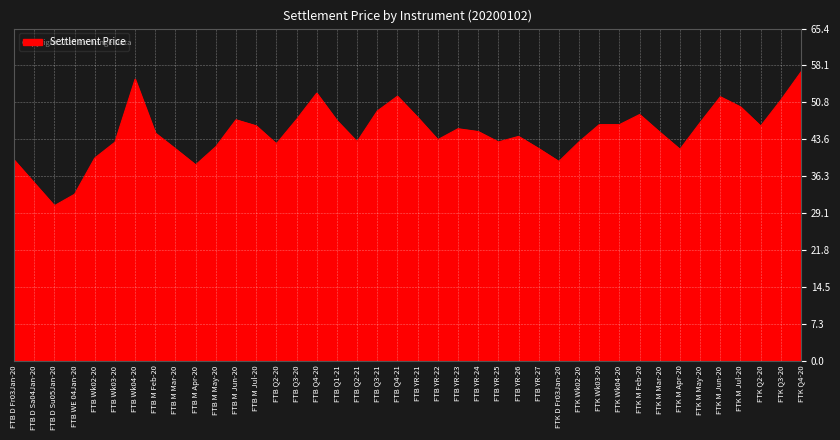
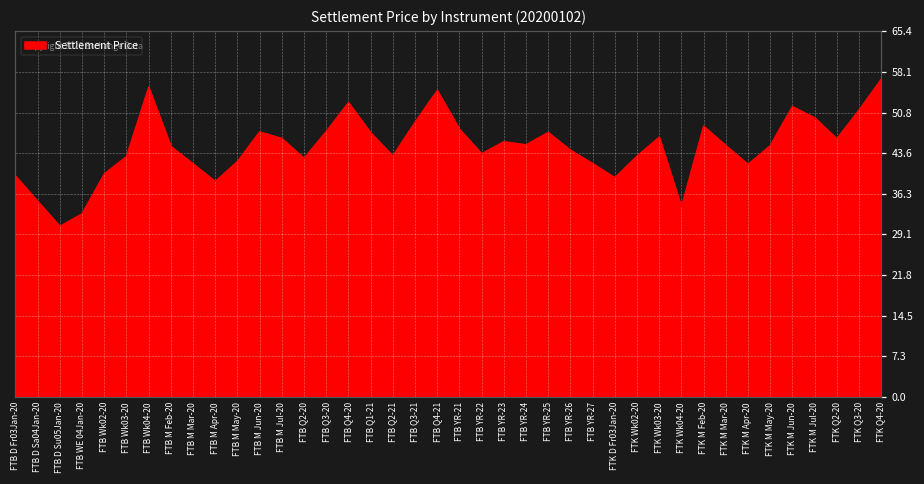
  {
    "FTB D Fr03Jan-20": 40,
    "FTB D Sa04Jan-20": 35,
    "FTB D Su05Jan-20": 31,
    "FTB WE 04Jan-20": 33,
    "FTB Wk02-20": 40,
    "FTB Wk03-20": 43,
    "FTB Wk04-20": 55,
    "FTB M Feb-20": 45,
    "FTB M Mar-20": 42,
    "FTB M Apr-20": 39,
    "FTB M May-20": 42,
    "FTB M Jun-20": 47,
    "FTB M Jul-20": 46,
    "FTB Q2-20": 43,
    "FTB Q3-20": 47,
    "FTB Q4-20": 53,
    "FTB Q1-21": 47,
    "FTB Q2-21": 43,
    "FTB Q3-21": 49,
-   "FTB Q4-21": 52,
+   "FTB Q4-21": 55,
    "FTB YR-21": 48,
    "FTB YR-22": 44,
    "FTB YR-23": 46,
    "FTB YR-24": 45,
-   "FTB YR-25": 43,
+   "FTB YR-25": 47,
    "FTB YR-26": 44,
    "FTB YR-27": 42,
    "FTK D Fr03Jan-20": 39,
    "FTK Wk02-20": 43,
    "FTK Wk03-20": 46,
-   "FTK Wk04-20": 46,
+   "FTK Wk04-20": 34,
    "FTK M Feb-20": 48,
    "FTK M Mar-20": 45,
    "FTK M Apr-20": 42,
-   "FTK M May-20": 47,
+   "FTK M May-20": 45,
    "FTK M Jun-20": 52,
    "FTK M Jul-20": 50,
    "FTK Q2-20": 46,
    "FTK Q3-20": 51,
    "FTK Q4-20": 57
  }
